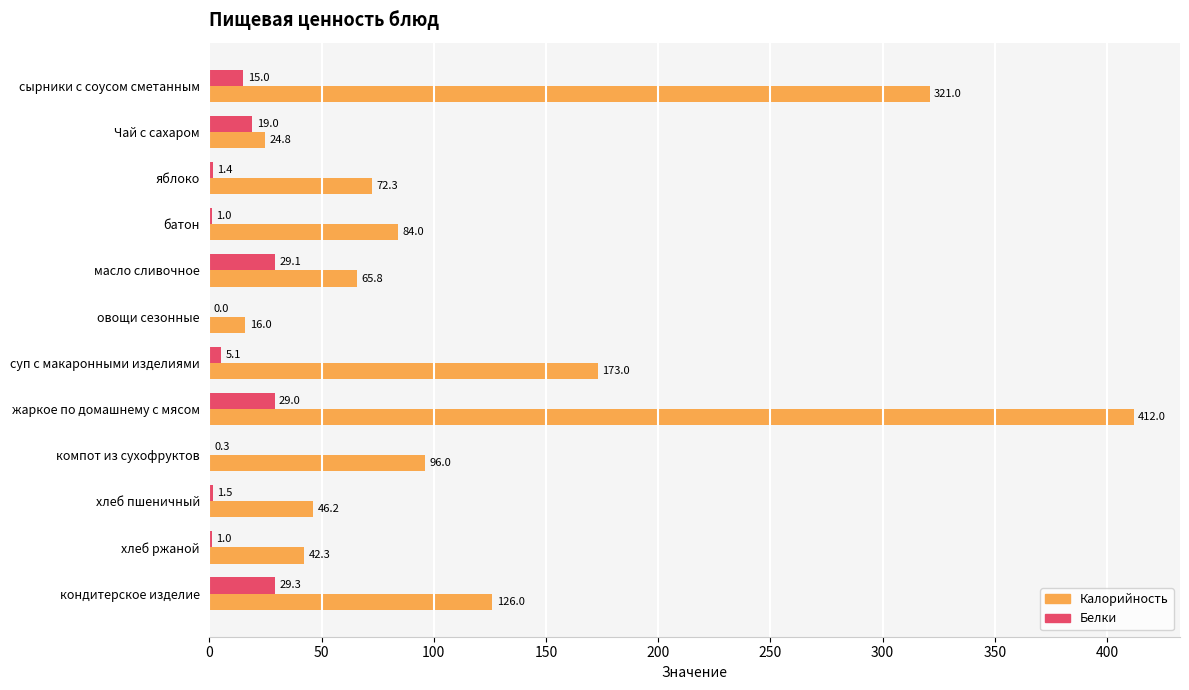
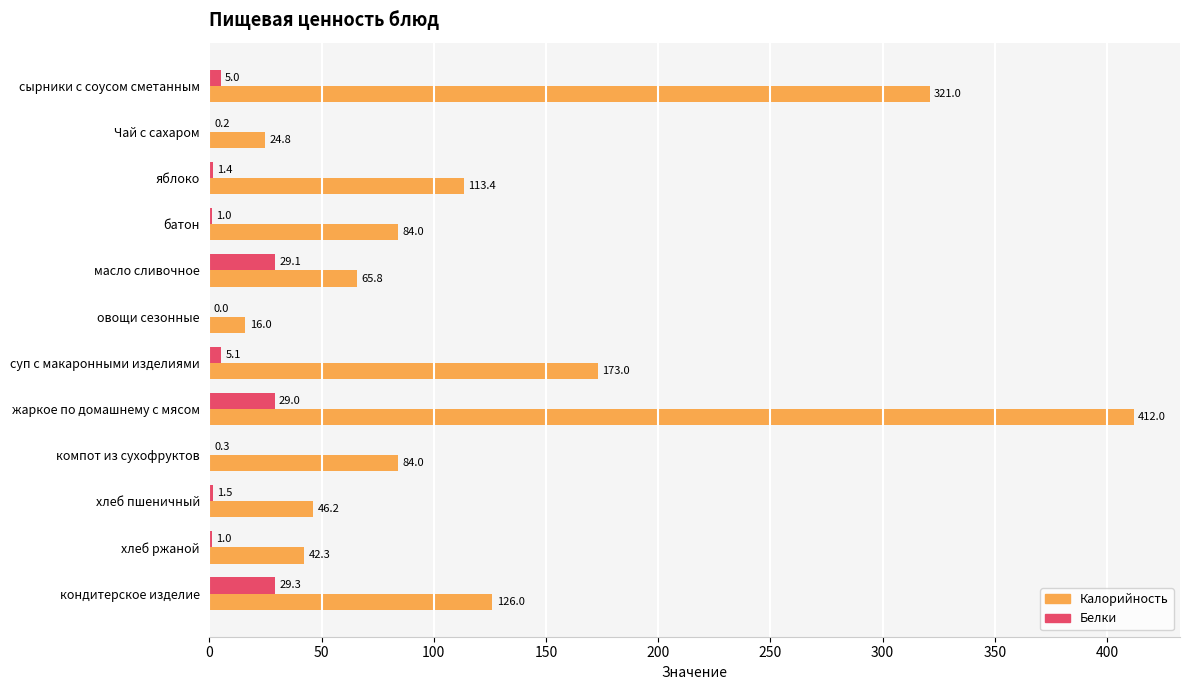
  {
    "Калорийность": {
      "сырники с соусом сметанным": 321.0,
      "Чай с сахаром": 24.8,
-     "яблоко": 72.3,
+     "яблоко": 113.4,
      "батон": 84.0,
      "масло сливочное": 65.8,
      "овощи сезонные": 16.0,
      "суп с макаронными изделиями": 173.0,
      "жаркое по домашнему с мясом": 412.0,
-     "компот из сухофруктов": 96.0,
+     "компот из сухофруктов": 84.0,
      "хлеб пшеничный": 46.2,
      "хлеб ржаной": 42.3,
      "кондитерское изделие": 126.0
    },
    "Белки": {
-     "сырники с соусом сметанным": 15.0,
-     "Чай с сахаром": 19.0,
+     "сырники с соусом сметанным": 5.0,
+     "Чай с сахаром": 0.2,
      "яблоко": 1.4,
      "батон": 1.0,
      "масло сливочное": 29.1,
      "овощи сезонные": 0.0,
      "суп с макаронными изделиями": 5.1,
      "жаркое по домашнему с мясом": 29.0,
      "компот из сухофруктов": 0.3,
      "хлеб пшеничный": 1.5,
      "хлеб ржаной": 1.0,
      "кондитерское изделие": 29.3
    }
  }
